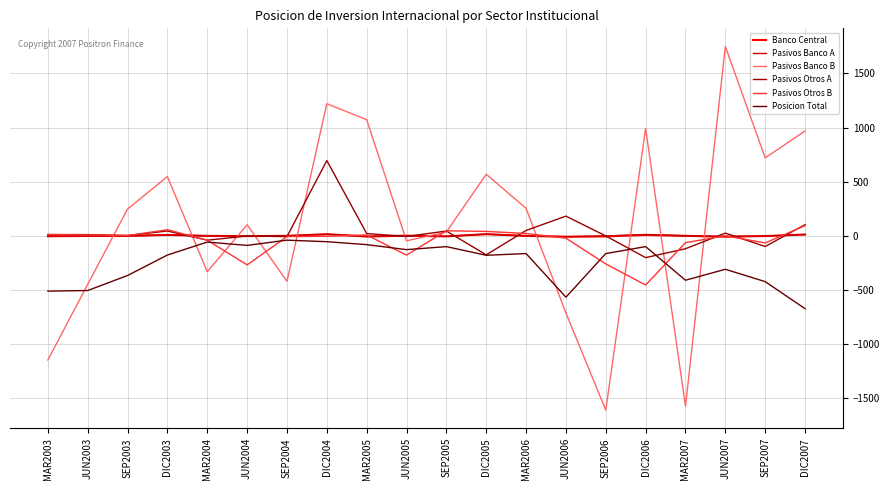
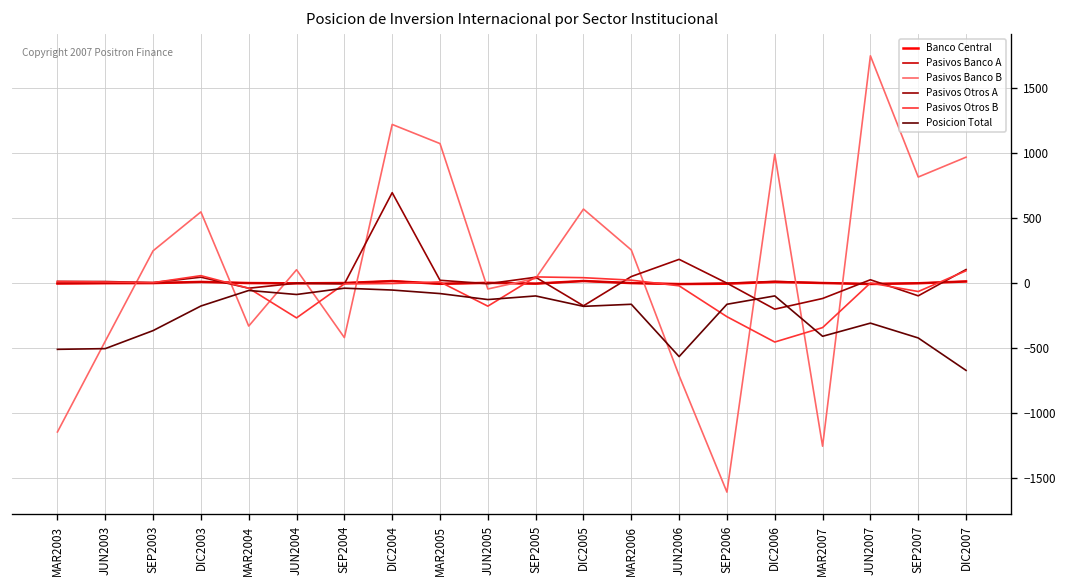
  {
    "Pasivos Banco B": {
      "MAR2003": -1150,
      "JUN2003": -450,
      "SEP2003": 250,
      "DIC2003": 550,
      "MAR2004": -330,
      "JUN2004": 100,
      "SEP2004": -420,
      "DIC2004": 1220,
      "MAR2005": 1070,
      "JUN2005": -50,
      "DIC2005": 570,
      "MAR2006": 250,
      "JUN2006": -710,
      "SEP2006": -1610,
      "DIC2006": 990,
-     "MAR2007": -1580,
+     "MAR2007": -1260,
      "JUN2007": 1750,
-     "SEP2007": 720,
+     "SEP2007": 820,
      "DIC2007": 970
    },
    "Pasivos Otros B": {
      "JUN2004": -270,
      "JUN2005": -180,
      "DIC2005": 40,
      "SEP2006": -260,
      "DIC2006": -460,
-     "MAR2007": -60,
+     "MAR2007": -340,
      "SEP2007": -70
    }
  }
